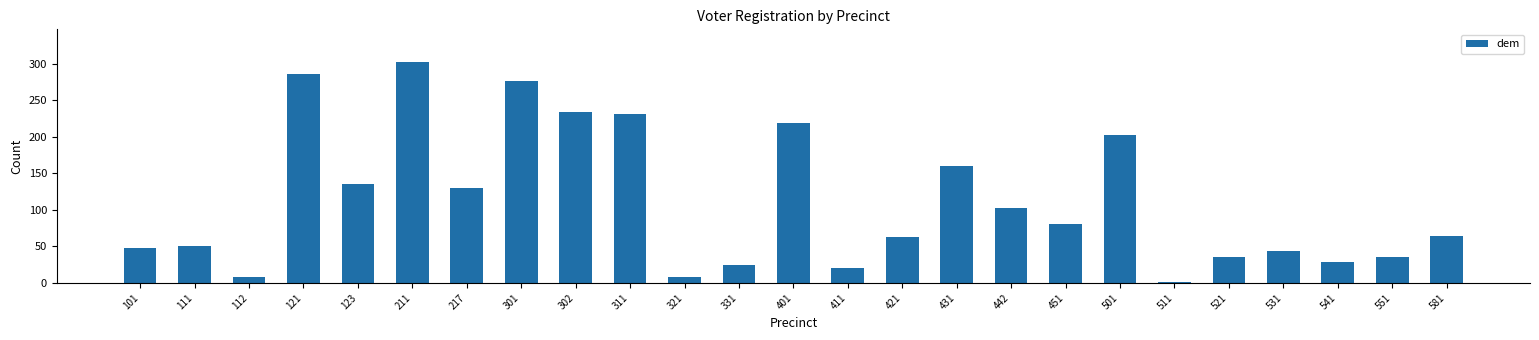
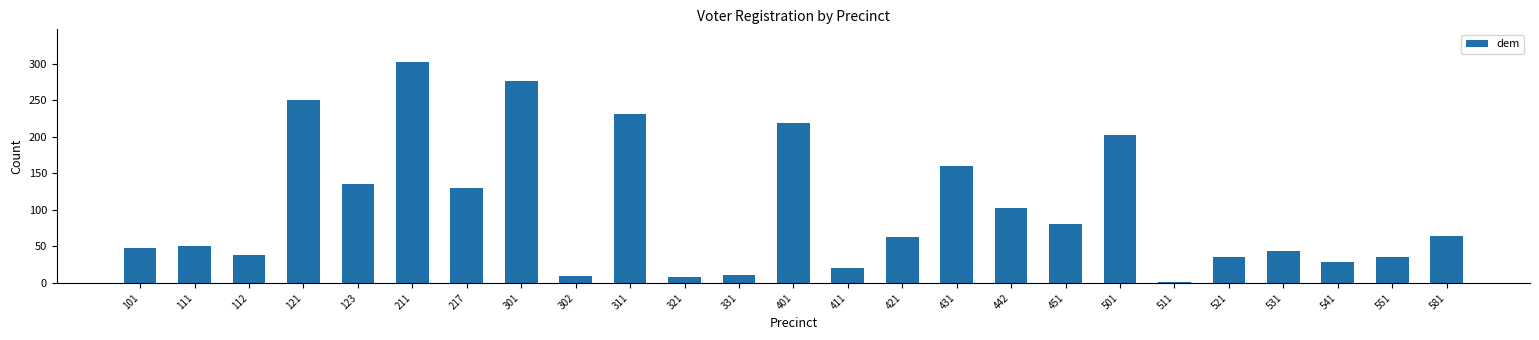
  {
    "101": 50,
    "111": 50,
-   "112": 10,
-   "121": 290,
+   "112": 40,
+   "121": 250,
    "123": 140,
    "211": 300,
    "217": 130,
    "301": 280,
-   "302": 230,
+   "302": 10,
    "311": 230,
    "321": 10,
-   "331": 30,
+   "331": 10,
    "401": 220,
    "411": 20,
    "421": 60,
    "431": 160,
    "442": 100,
    "451": 80,
    "501": 200,
    "521": 40,
    "531": 40,
    "541": 30,
    "551": 40,
    "581": 70
  }
